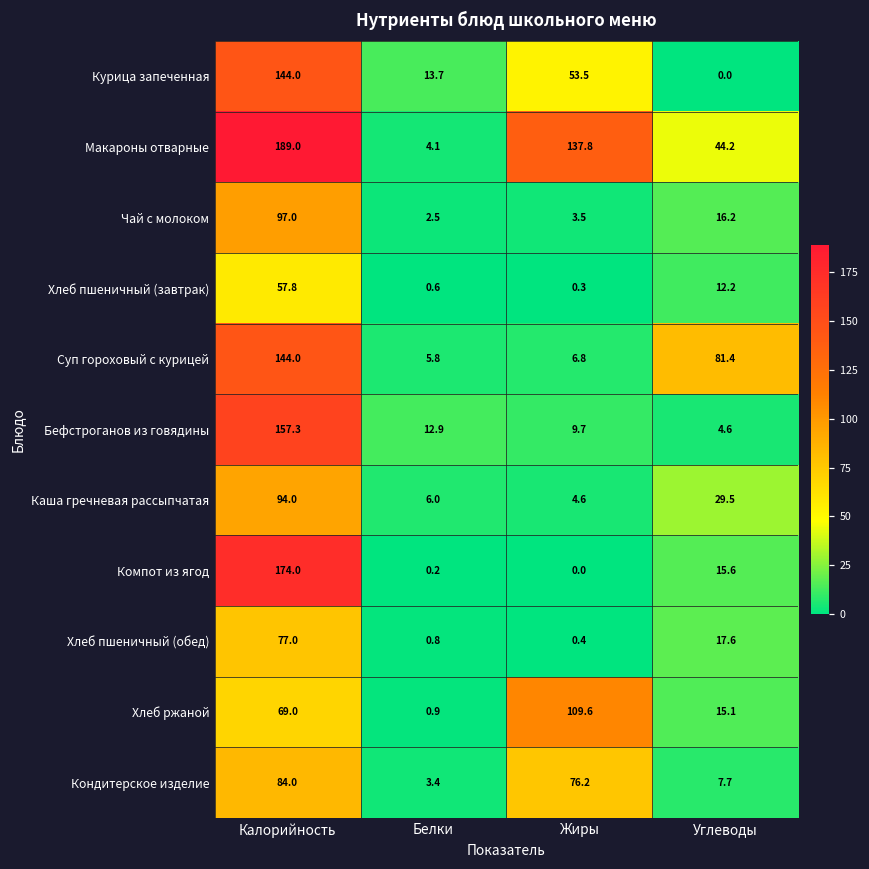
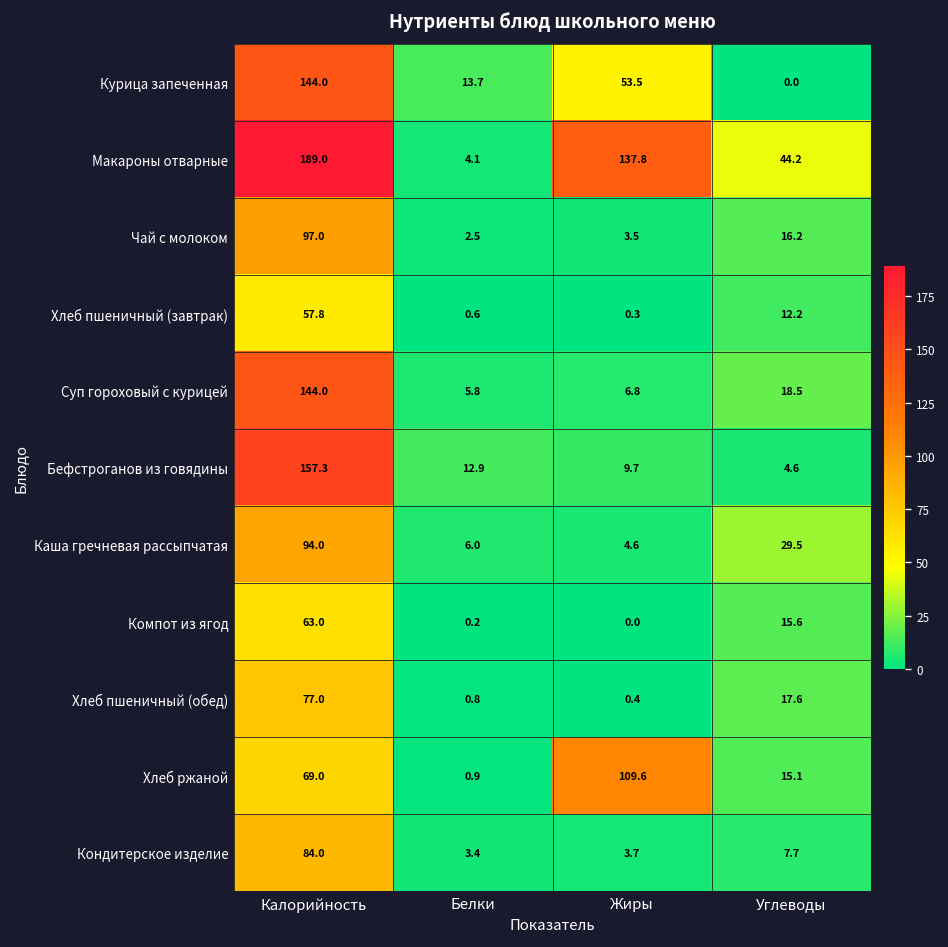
  {
    "Курица запеченная": {
      "Калорийность": 144.0,
      "Белки": 13.7,
      "Жиры": 53.5,
      "Углеводы": 0.0
    },
    "Макароны отварные": {
      "Калорийность": 189.0,
      "Белки": 4.1,
      "Жиры": 137.8,
      "Углеводы": 44.2
    },
    "Чай с молоком": {
      "Калорийность": 97.0,
      "Белки": 2.5,
      "Жиры": 3.5,
      "Углеводы": 16.2
    },
    "Хлеб пшеничный (завтрак)": {
      "Калорийность": 57.8,
      "Белки": 0.6,
      "Жиры": 0.3,
      "Углеводы": 12.2
    },
    "Суп гороховый с курицей": {
      "Калорийность": 144.0,
      "Белки": 5.8,
      "Жиры": 6.8,
-     "Углеводы": 81.4
+     "Углеводы": 18.5
    },
    "Бефстроганов из говядины": {
      "Калорийность": 157.3,
      "Белки": 12.9,
      "Жиры": 9.7,
      "Углеводы": 4.6
    },
    "Каша гречневая рассыпчатая": {
      "Калорийность": 94.0,
      "Белки": 6.0,
      "Жиры": 4.6,
      "Углеводы": 29.5
    },
    "Компот из ягод": {
-     "Калорийность": 174.0,
+     "Калорийность": 63.0,
      "Белки": 0.2,
      "Жиры": 0.0,
      "Углеводы": 15.6
    },
    "Хлеб пшеничный (обед)": {
      "Калорийность": 77.0,
      "Белки": 0.8,
      "Жиры": 0.4,
      "Углеводы": 17.6
    },
    "Хлеб ржаной": {
      "Калорийность": 69.0,
      "Белки": 0.9,
      "Жиры": 109.6,
      "Углеводы": 15.1
    },
    "Кондитерское изделие": {
      "Калорийность": 84.0,
      "Белки": 3.4,
-     "Жиры": 76.2,
+     "Жиры": 3.7,
      "Углеводы": 7.7
    }
  }
